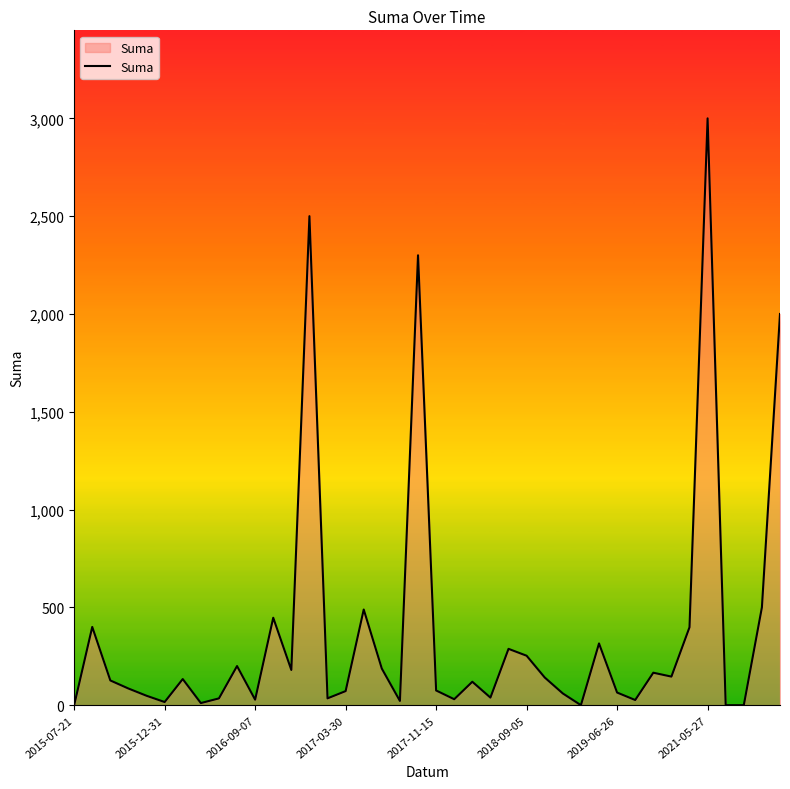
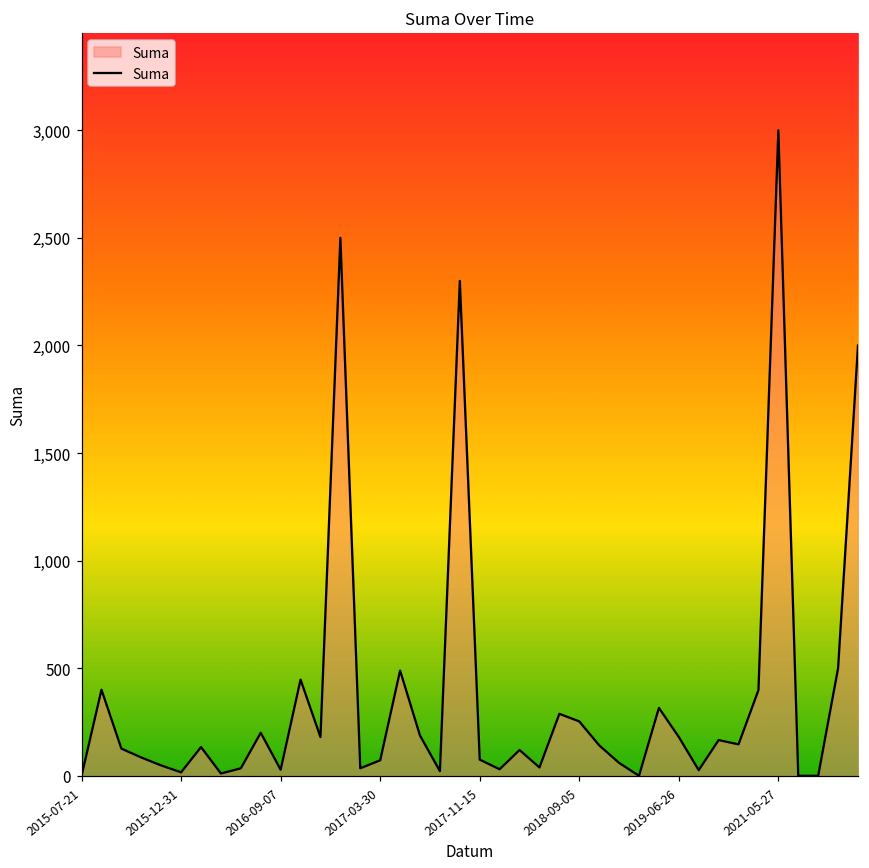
  {
    "2017-03-30": 70,
    "2018-09-05": 250,
-   "2019-06-26": 60
+   "2019-06-26": 180
  }
